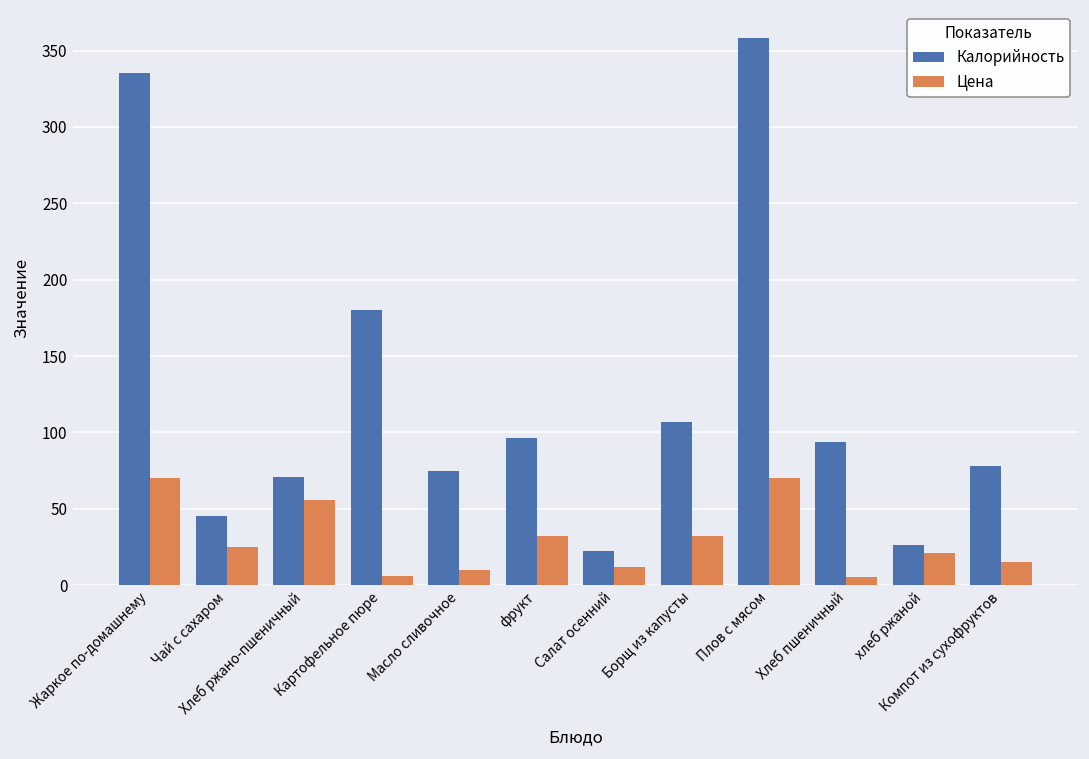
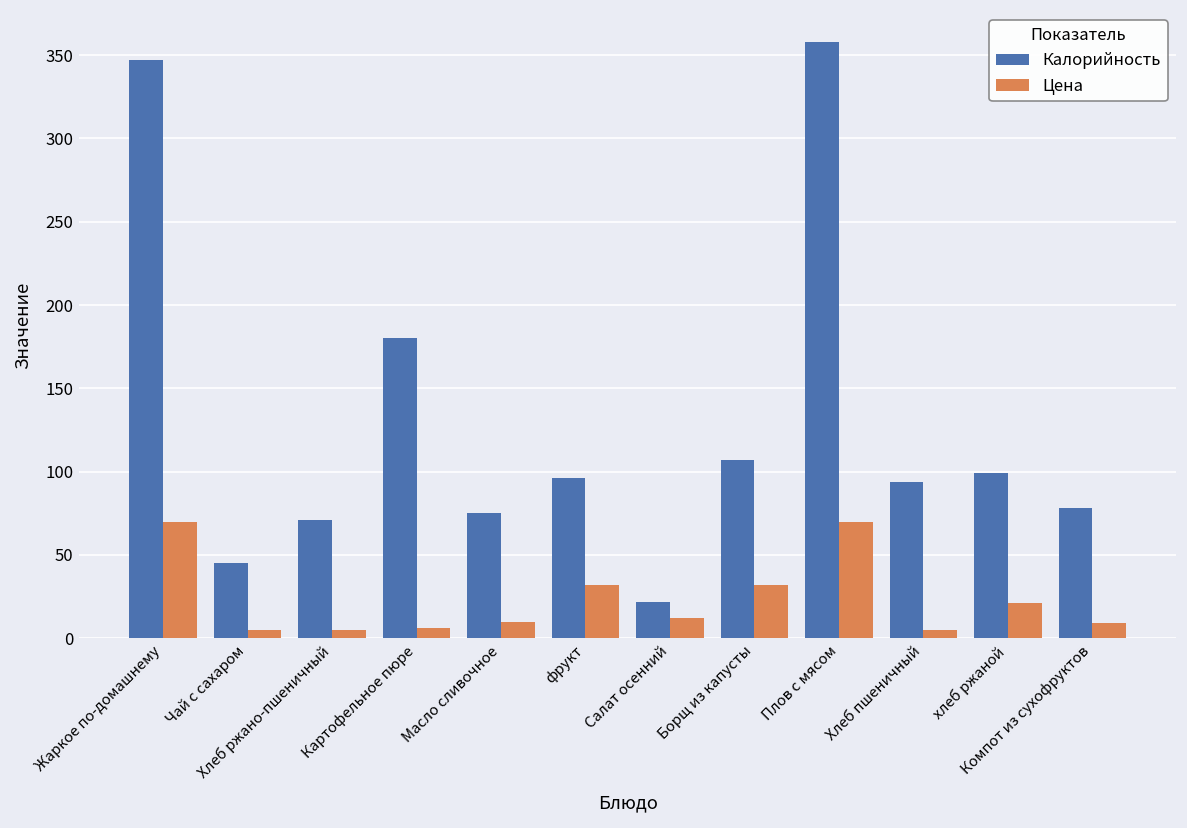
  {
    "Калорийность": {
-     "Жаркое по-домашнему": 335,
+     "Жаркое по-домашнему": 347,
      "Чай с сахаром": 45,
      "Хлеб ржано-пшеничный": 71,
      "Картофельное пюре": 180,
      "Масло сливочное": 75,
      "фрукт": 96,
      "Салат осенний": 22,
      "Борщ из капусты": 107,
      "Плов с мясом": 358,
      "Хлеб пшеничный": 94,
-     "хлеб ржаной": 26,
+     "хлеб ржаной": 99,
      "Компот из сухофруктов": 78
    },
    "Цена": {
      "Жаркое по-домашнему": 70,
-     "Чай с сахаром": 25,
-     "Хлеб ржано-пшеничный": 56,
+     "Чай с сахаром": 5,
+     "Хлеб ржано-пшеничный": 5,
      "Картофельное пюре": 6,
      "Масло сливочное": 10,
      "фрукт": 32,
      "Салат осенний": 12,
      "Борщ из капусты": 32,
      "Плов с мясом": 70,
      "Хлеб пшеничный": 5,
      "хлеб ржаной": 21,
-     "Компот из сухофруктов": 15
+     "Компот из сухофруктов": 9
    }
  }
